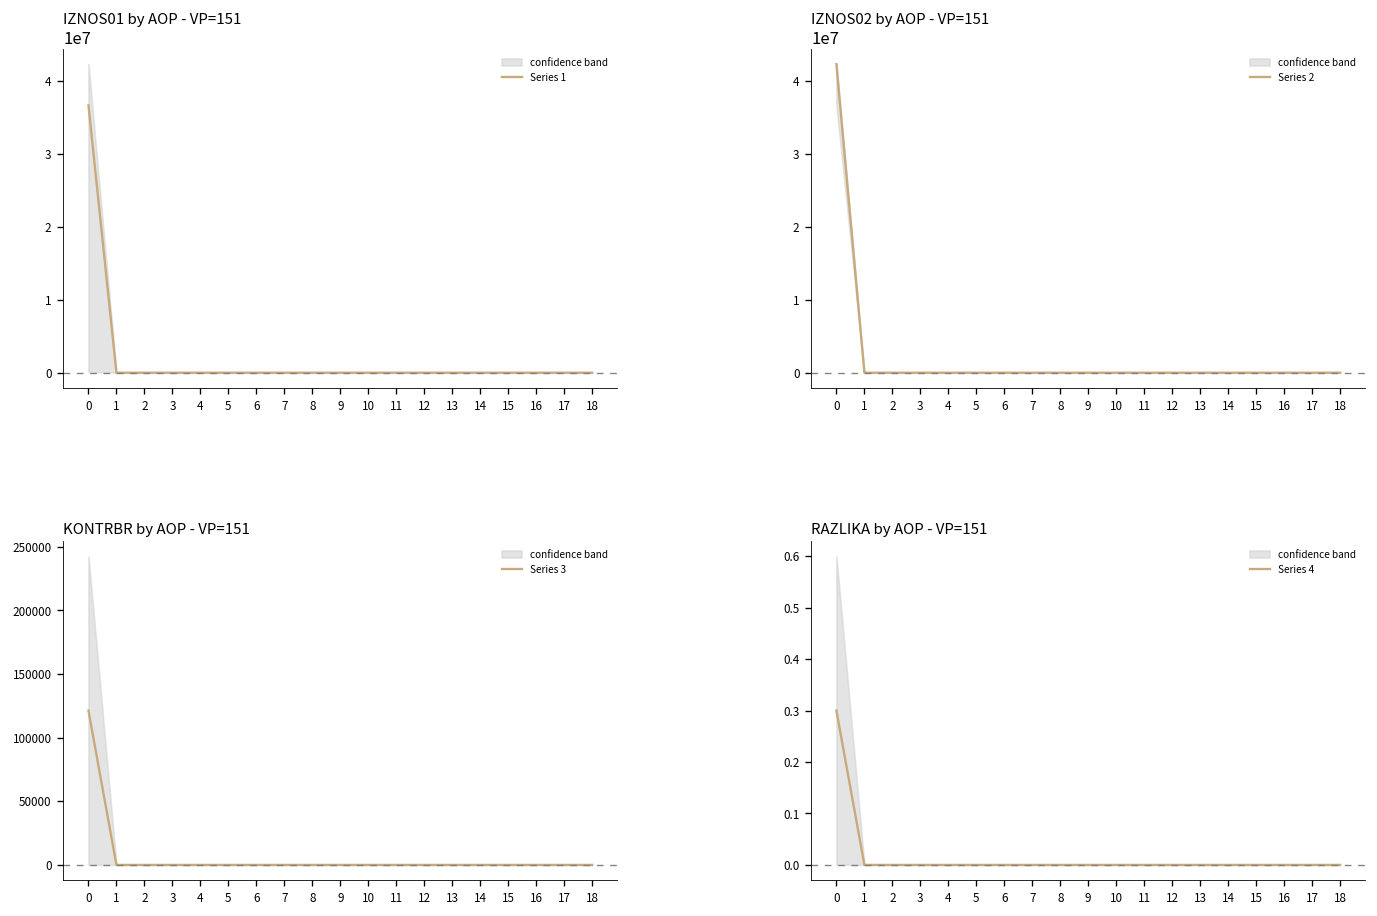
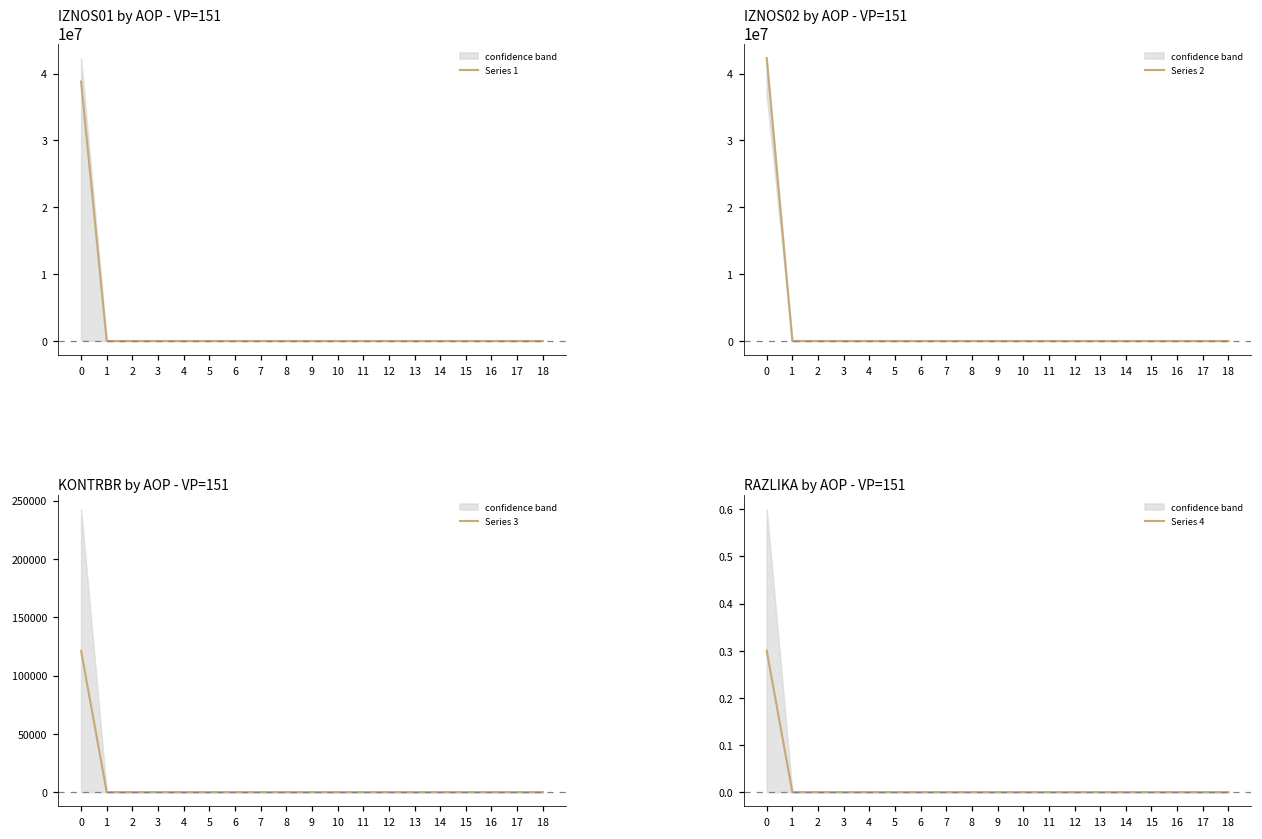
  {
    "IZNOS01 by AOP - VP=151": {
      "Series 1": {
-       "0": 37000000
+       "0": 39000000
      }
    },
    "IZNOS02 by AOP - VP=151": {
      "0": 42000000,
      "1": 0,
      "2": 0,
      "3": 0,
      "4": 0,
      "5": 0,
      "6": 0,
      "7": 0,
      "8": 0,
      "9": 0,
      "10": 0,
      "11": 0,
      "12": 0,
      "13": 0,
      "14": 0,
      "15": 0,
      "16": 0,
      "17": 0,
      "18": 0
    },
    "KONTRBR by AOP - VP=151": {
      "Series 3": {
        "0": 121000
      },
      "confidence band": {
        "0": 243000
      }
    },
    "RAZLIKA by AOP - VP=151": {
      "Series 4": {
        "0": 0.30
      },
      "confidence band": {
        "0": 0.60
      }
    }
  }
